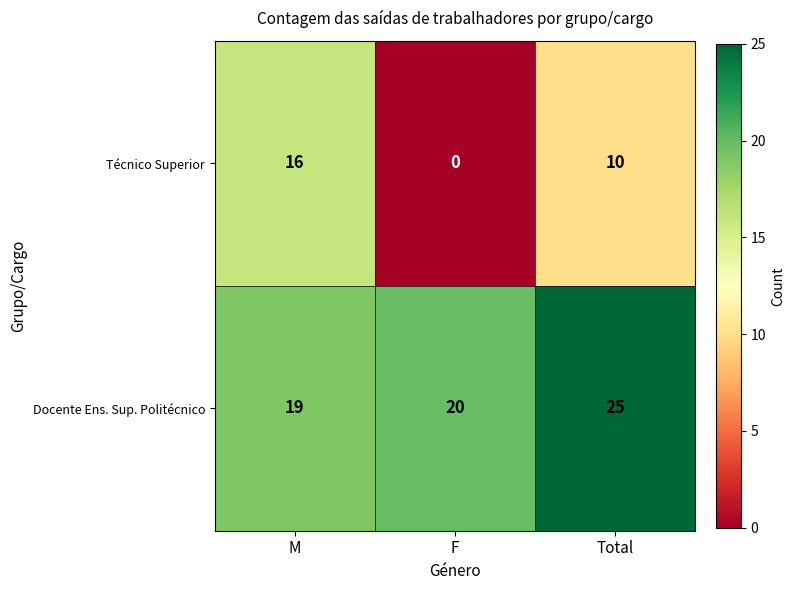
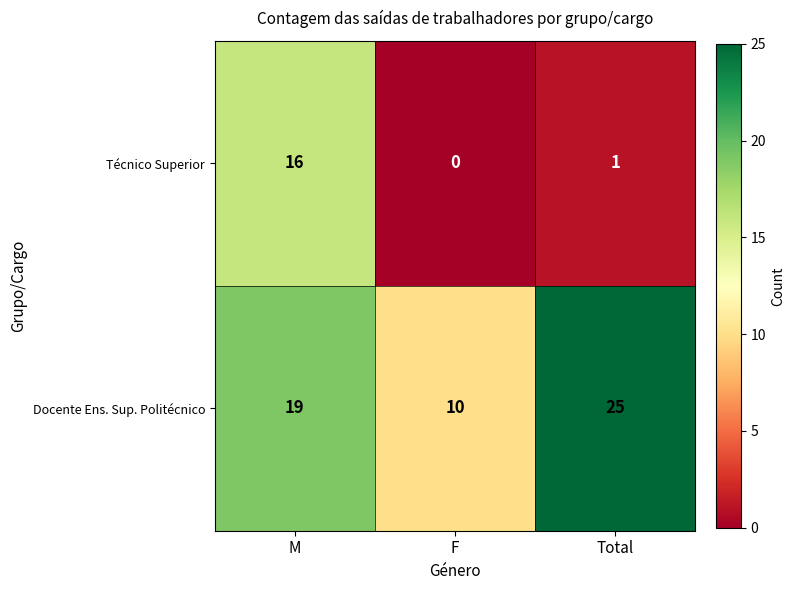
  {
    "Técnico Superior": {
      "M": 16,
      "F": 0,
-     "Total": 10
+     "Total": 1
    },
    "Docente Ens. Sup. Politécnico": {
      "M": 19,
-     "F": 20,
+     "F": 10,
      "Total": 25
    }
  }
